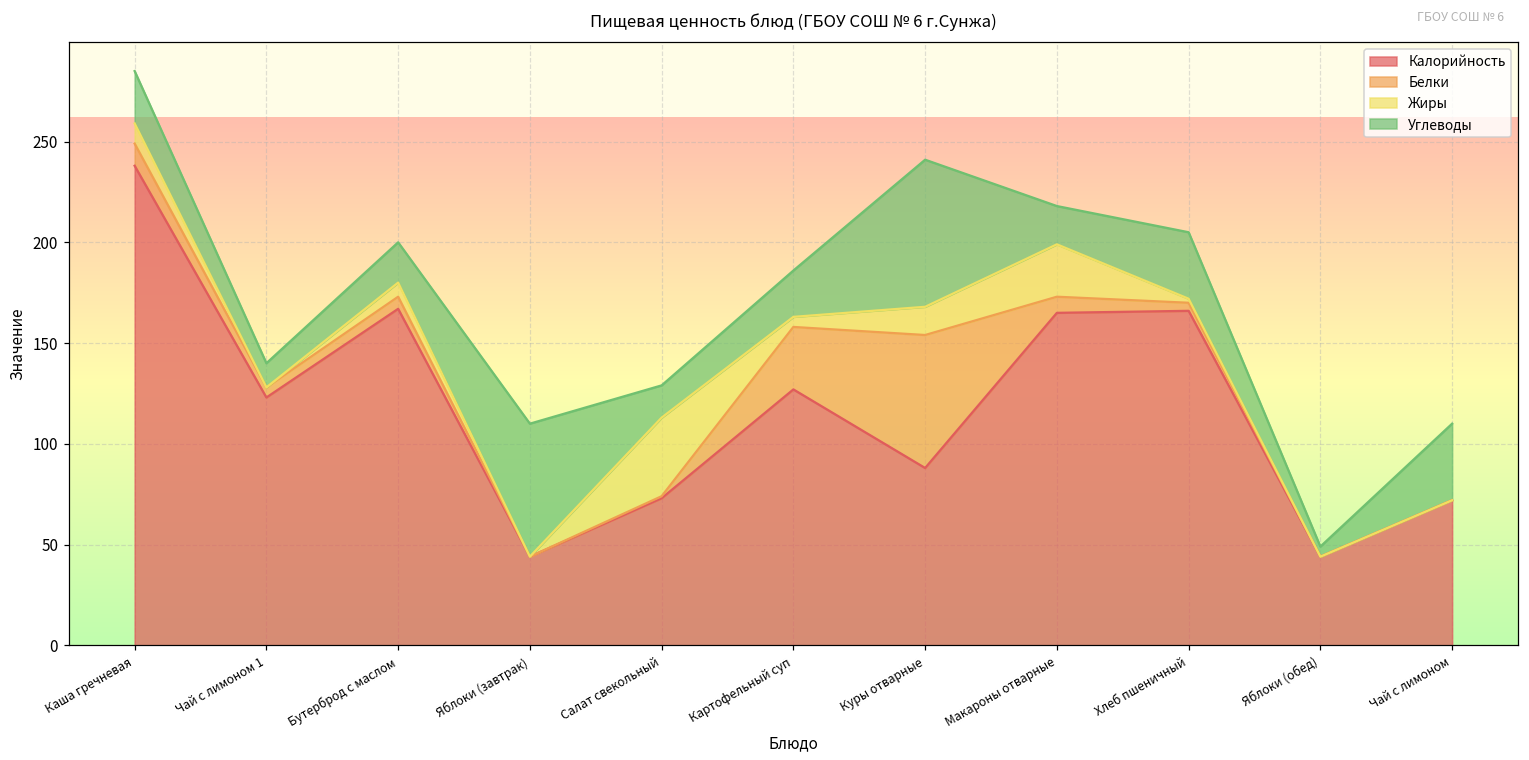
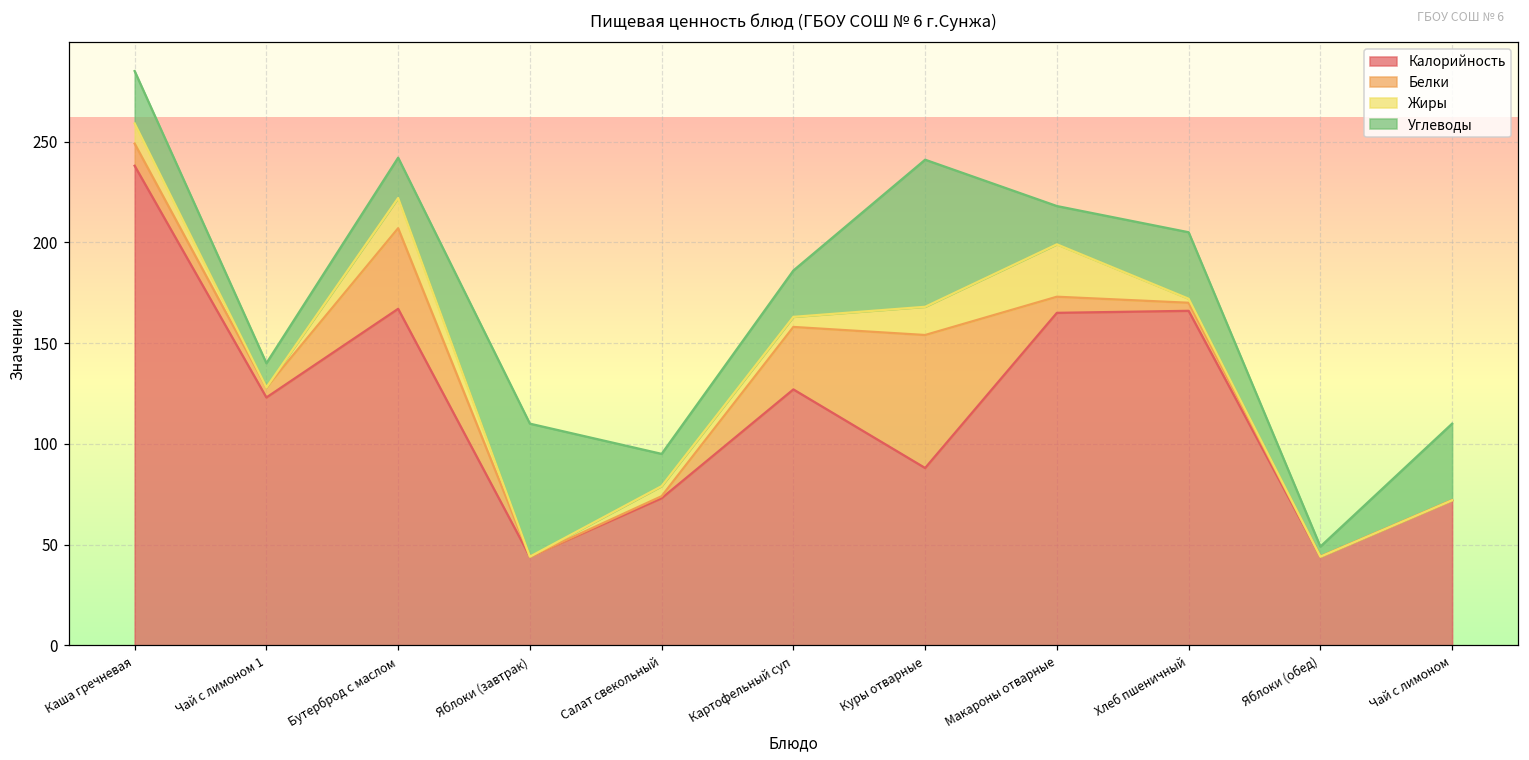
  {
    "Калорийность": {
      "Каша гречневая": 238,
      "Чай с лимоном 1": 123,
      "Бутерброд с маслом": 167,
      "Картофельный суп": 127,
      "Куры отварные": 88,
      "Макароны отварные": 165,
      "Хлеб пшеничный": 166
    },
    "Белки": {
      "Каша гречневая": 11,
-     "Бутерброд с маслом": 6,
+     "Бутерброд с маслом": 40,
      "Картофельный суп": 31,
      "Куры отварные": 66,
      "Макароны отварные": 8,
      "Хлеб пшеничный": 4
    },
    "Жиры": {
      "Каша гречневая": 10,
-     "Бутерброд с маслом": 7,
-     "Салат свекольный": 39,
+     "Бутерброд с маслом": 15,
+     "Салат свекольный": 5,
      "Картофельный суп": 5,
      "Куры отварные": 14,
      "Макароны отварные": 26,
      "Хлеб пшеничный": 2
    },
    "Углеводы": {
      "Каша гречневая": 26,
      "Чай с лимоном 1": 12,
      "Бутерброд с маслом": 20,
      "Яблоки (завтрак)": 66,
      "Салат свекольный": 16,
      "Картофельный суп": 23,
      "Куры отварные": 73,
      "Макароны отварные": 19,
      "Хлеб пшеничный": 33,
      "Яблоки (обед)": 5,
      "Чай с лимоном": 38
    }
  }
